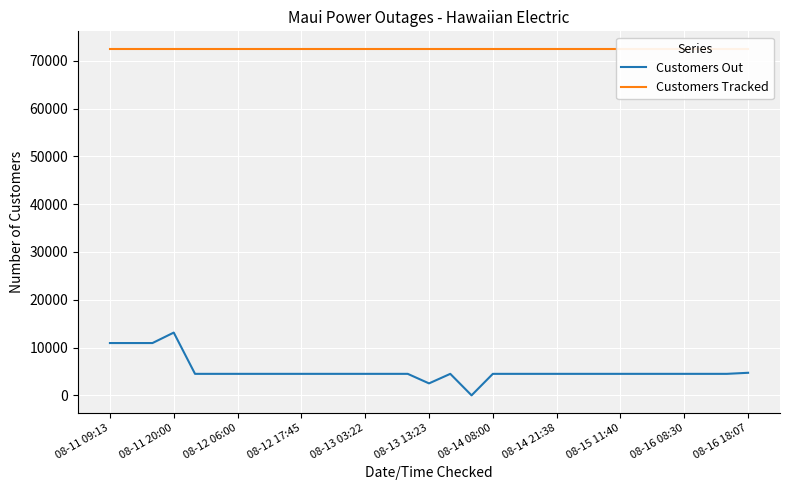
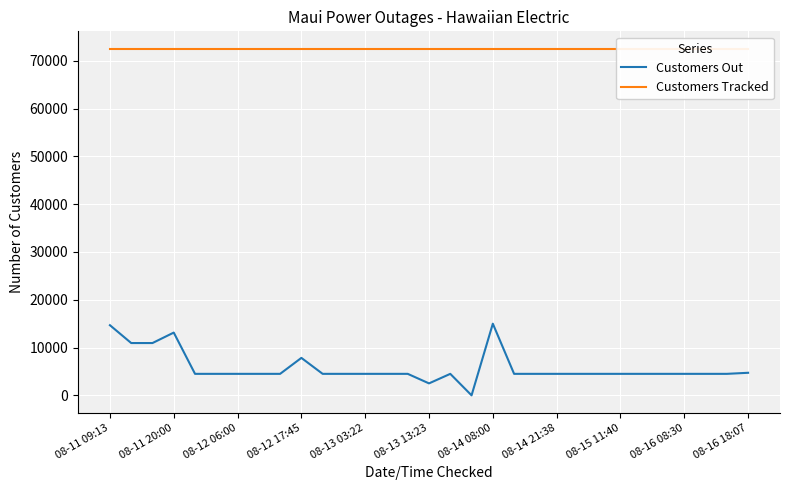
  {
    "Customers Out": {
-     "08-11 09:13": 11000,
+     "08-11 09:13": 15000,
      "08-11 20:00": 13000,
      "08-12 06:00": 4000,
-     "08-12 17:45": 4000,
+     "08-12 17:45": 8000,
      "08-13 03:22": 4000,
      "08-13 13:23": 3000,
-     "08-14 08:00": 4000,
+     "08-14 08:00": 15000,
      "08-14 21:38": 4000,
      "08-15 11:40": 4000,
      "08-16 08:30": 4000,
      "08-16 18:07": 5000
    },
    "Customers Tracked": {
      "08-11 09:13": 73000,
      "08-11 20:00": 73000,
      "08-12 06:00": 73000,
      "08-12 17:45": 73000,
      "08-13 03:22": 73000,
      "08-13 13:23": 73000,
      "08-14 08:00": 73000,
      "08-14 21:38": 73000
    }
  }
